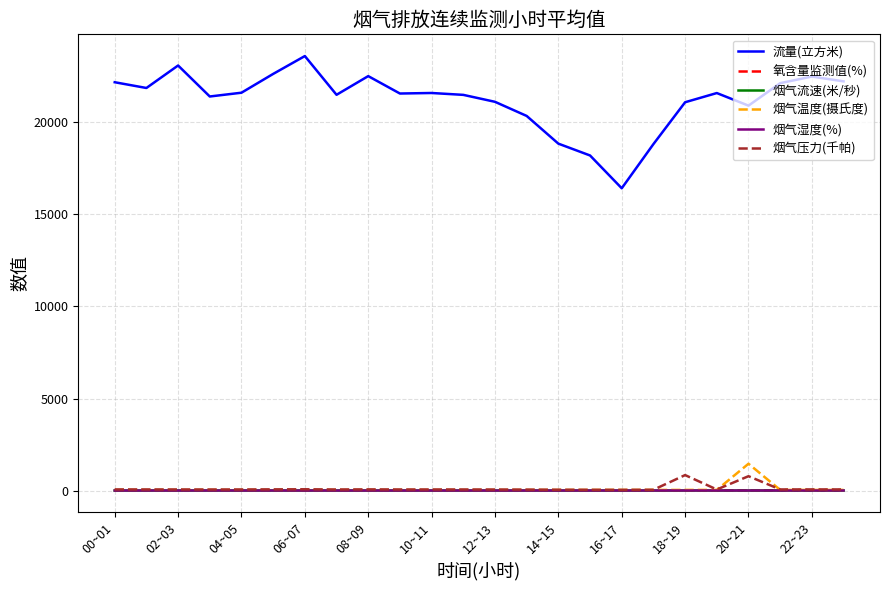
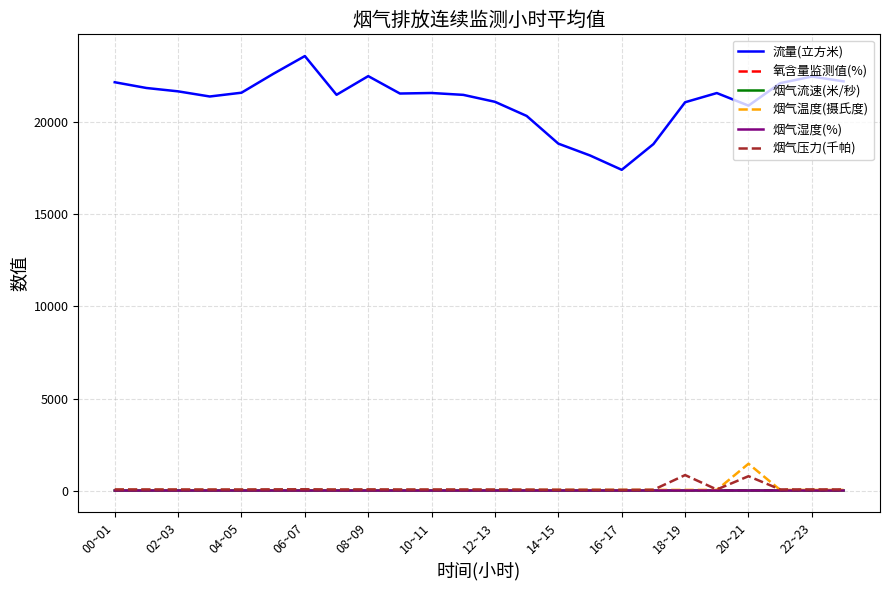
  {
    "流量(立方米)": {
      "00~01": 22200,
-     "02~03": 23100,
+     "02~03": 21700,
      "04~05": 21600,
      "06~07": 23600,
      "08~09": 22500,
      "10~11": 21600,
      "12~13": 21100,
      "14~15": 18800,
-     "16~17": 16400,
+     "16~17": 17400,
      "18~19": 21100
    },
    "烟气湿度(%)": {
      "20~21": 0
    },
    "烟气温度(摄氏度)": {
      "20~21": 1500
    },
    "烟气压力(千帕)": {
      "18~19": 800,
      "20~21": 800
    }
  }
